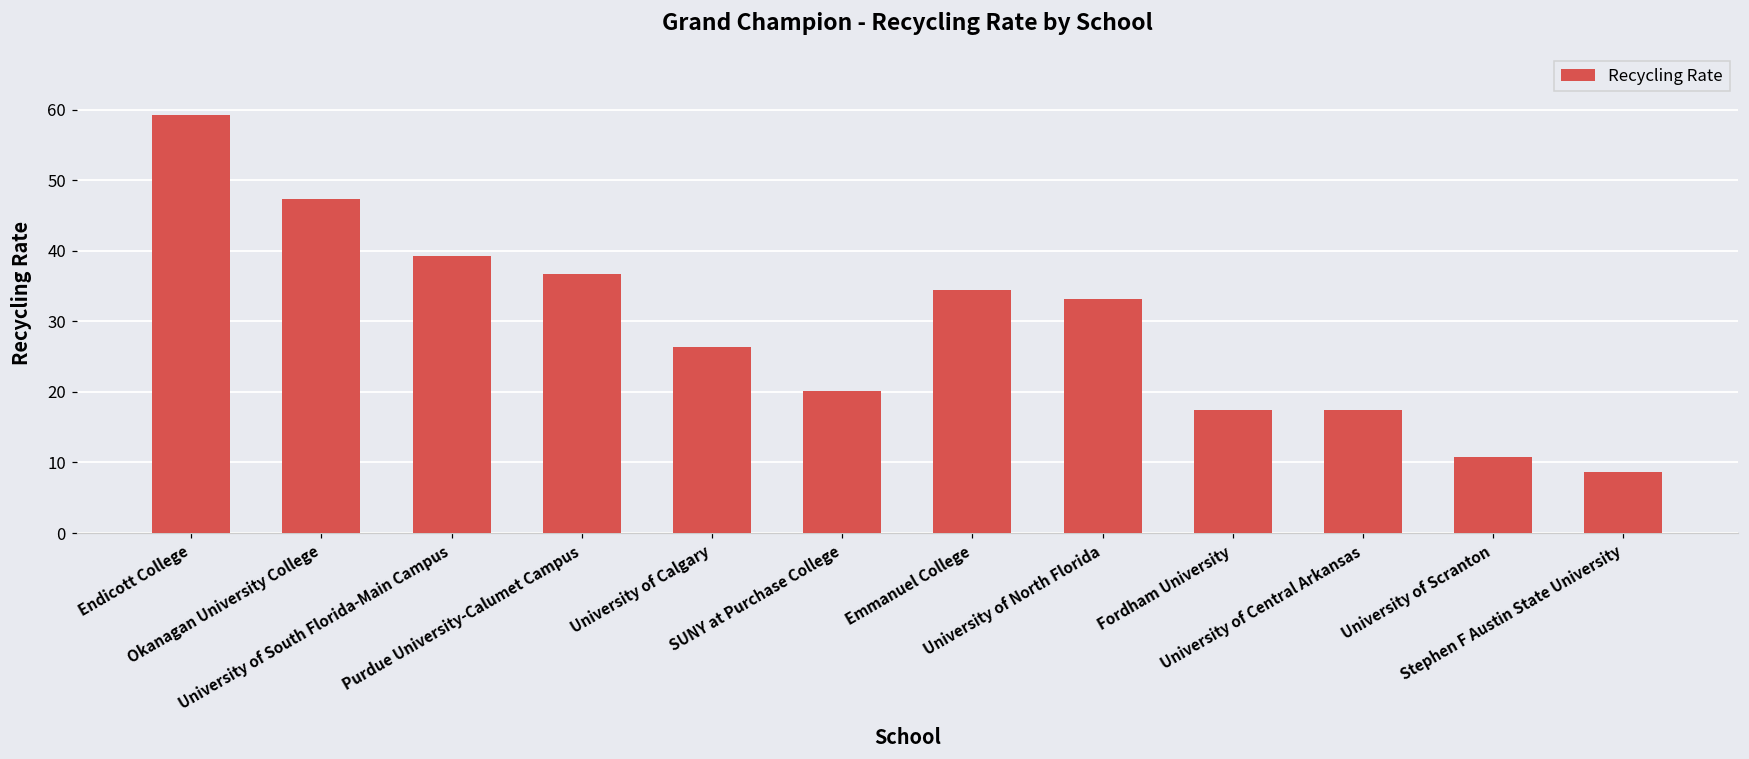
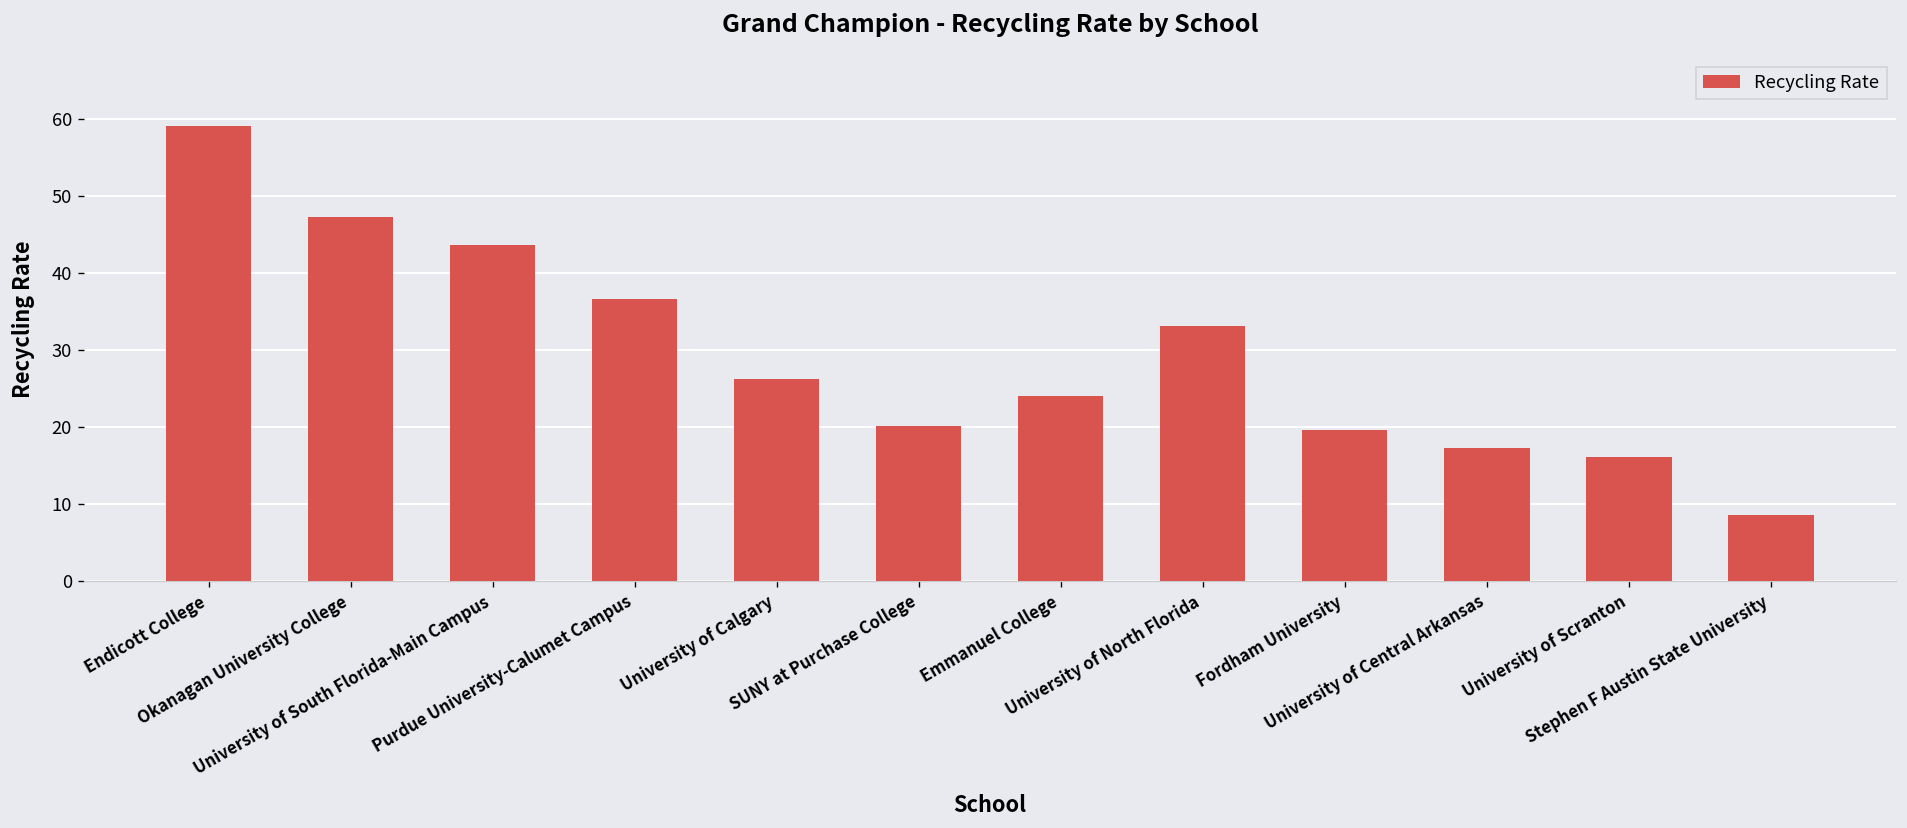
  {
    "Endicott College": 59,
    "Okanagan University College": 47,
-   "University of South Florida-Main Campus": 39,
+   "University of South Florida-Main Campus": 44,
    "Purdue University-Calumet Campus": 37,
    "University of Calgary": 26,
    "SUNY at Purchase College": 20,
-   "Emmanuel College": 34,
+   "Emmanuel College": 24,
    "University of North Florida": 33,
-   "Fordham University": 17,
+   "Fordham University": 20,
    "University of Central Arkansas": 17,
-   "University of Scranton": 11,
+   "University of Scranton": 16,
    "Stephen F Austin State University": 9
  }
